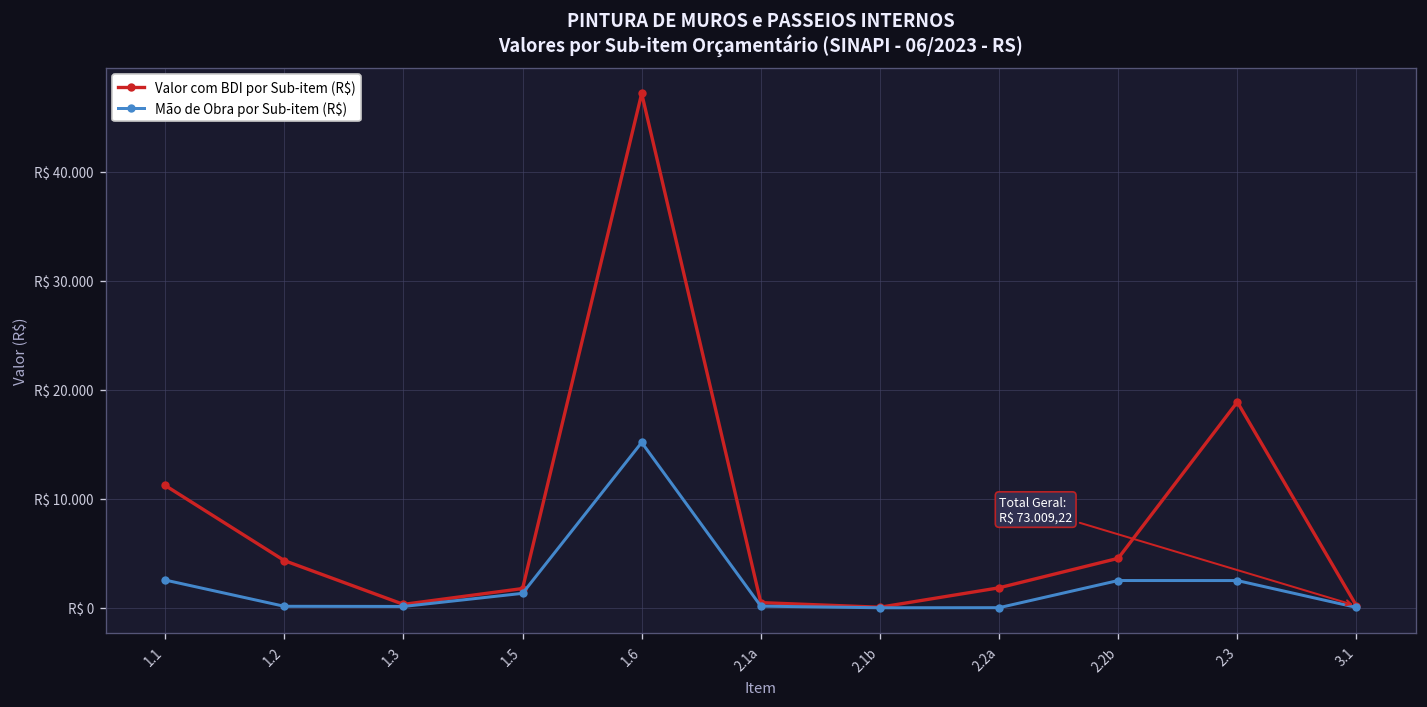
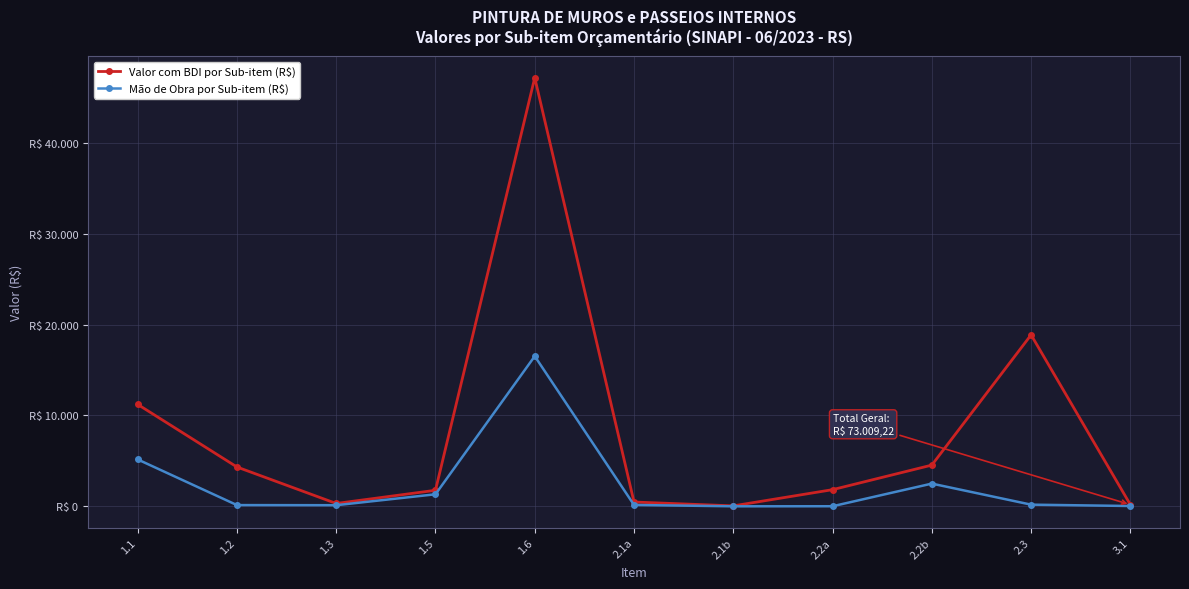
  {
    "Valor com BDI por Sub-item (R$)": {
      "1.1": "R$ 11",
      "1.2": "R$ 4",
      "1.5": "R$ 2",
      "1.6": "R$ 47",
      "2.1a": "R$ 0",
      "2.3": "R$ 19"
    },
    "Mão de Obra por Sub-item (R$)": {
-     "1.1": "R$ 3",
+     "1.1": "R$ 5",
      "1.2": "R$ 0",
      "1.5": "R$ 1",
-     "1.6": "R$ 15",
+     "1.6": "R$ 17",
      "2.1a": "R$ 0",
      "2.2a": "R$ 0",
-     "2.3": "R$ 2"
+     "2.3": "R$ 0"
    }
  }
